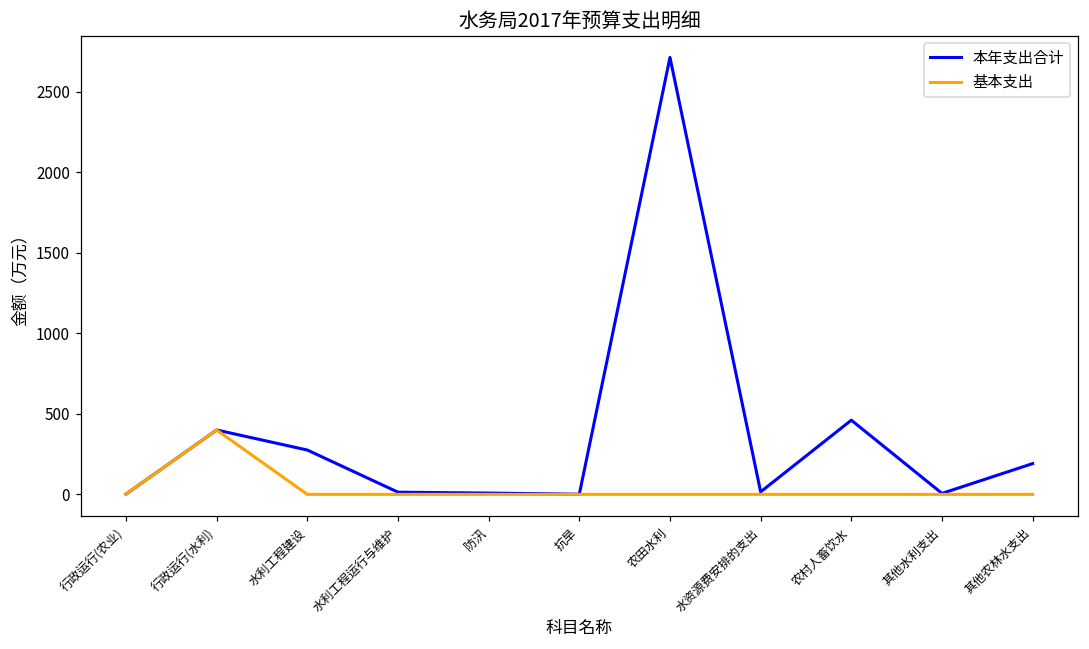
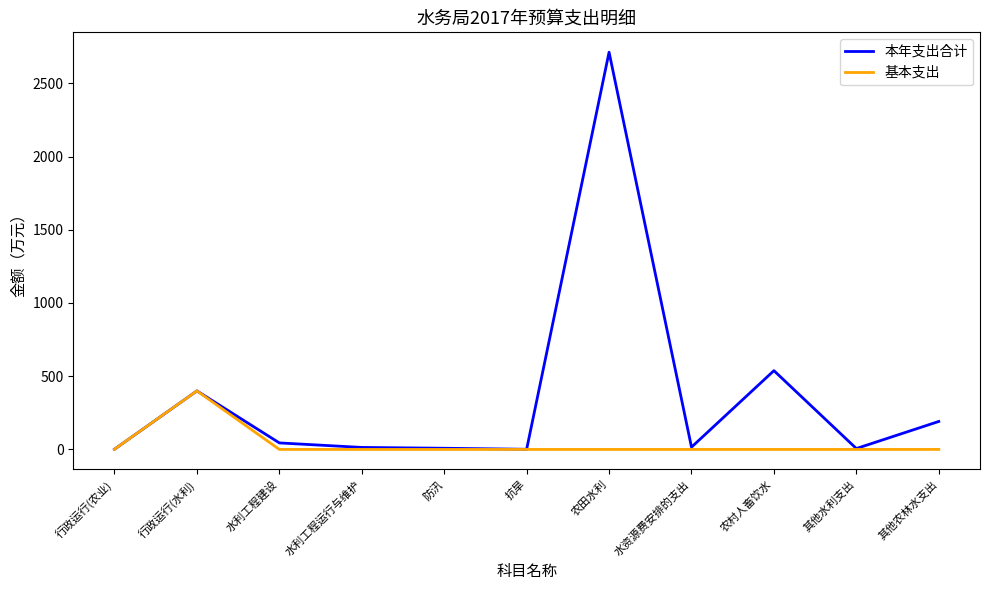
  {
    "本年支出合计": {
-     "水利工程建设": 280,
+     "水利工程建设": 40,
      "农田水利": 2710,
-     "农村人畜饮水": 460,
+     "农村人畜饮水": 540,
      "其他农林水支出": 190
    },
    "基本支出": {
      "水利工程建设": 0,
      "农田水利": 0,
      "农村人畜饮水": 0,
      "其他农林水支出": 0
    }
  }
